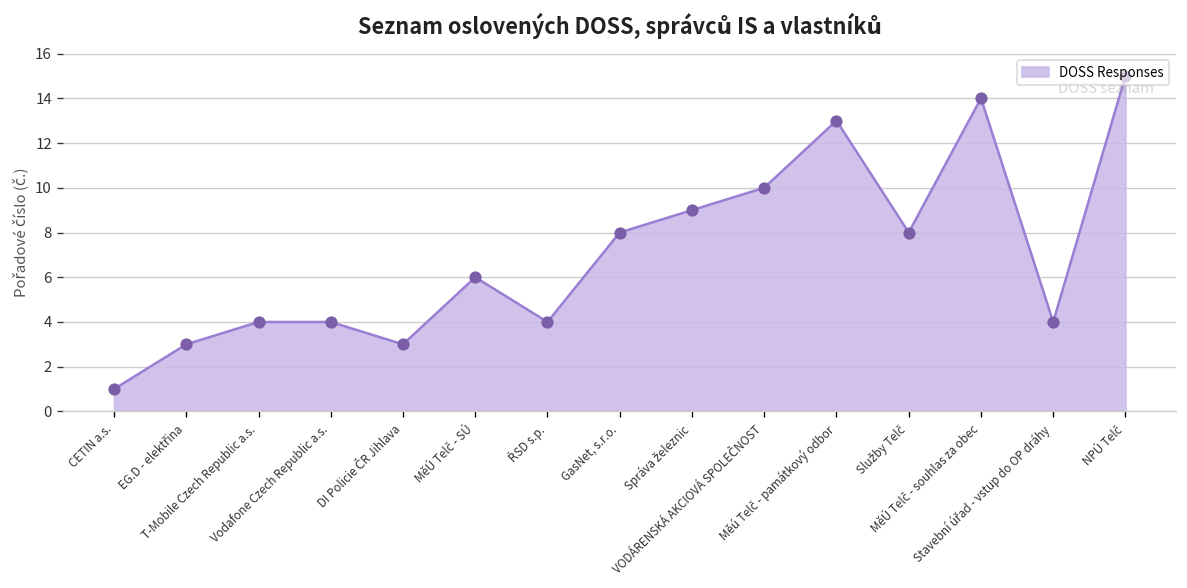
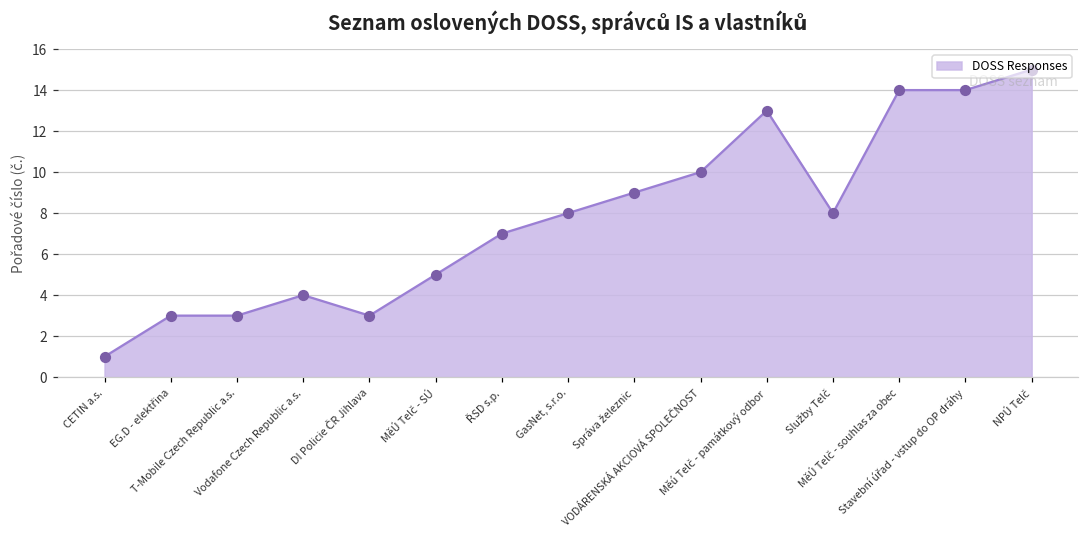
  {
    "CETIN a.s.": 1,
    "EG.D - elektřina": 3,
-   "T-Mobile Czech Republic a.s.": 4,
+   "T-Mobile Czech Republic a.s.": 3,
    "Vodafone Czech Republic a.s.": 4,
    "DI Policie ČR Jihlava": 3,
-   "MěÚ Telč - SÚ": 6,
-   "ŘSD s.p.": 4,
+   "MěÚ Telč - SÚ": 5,
+   "ŘSD s.p.": 7,
    "GasNet, s.r.o.": 8,
    "Správa železnic": 9,
    "VODÁRENSKÁ AKCIOVÁ SPOLEČNOST": 10,
    "Měú Telč - památkový odbor": 13,
    "Služby Telč": 8,
    "MěÚ Telč - souhlas za obec": 14,
-   "Stavební úřad - vstup do OP dráhy": 4
+   "Stavební úřad - vstup do OP dráhy": 14
  }
